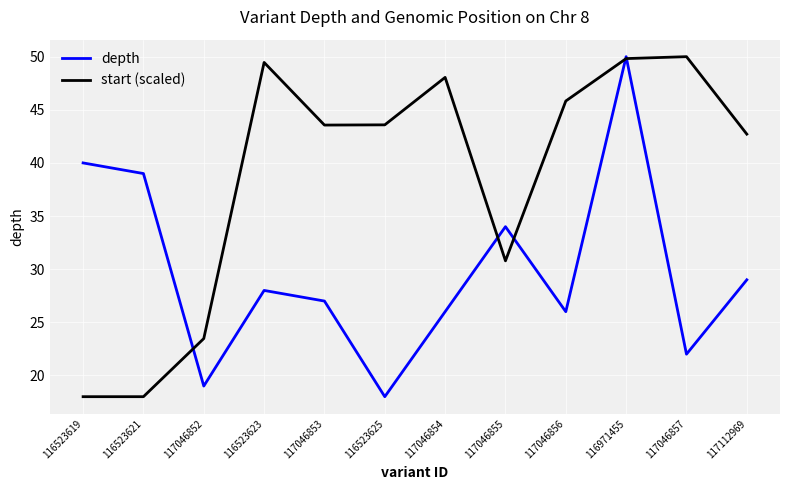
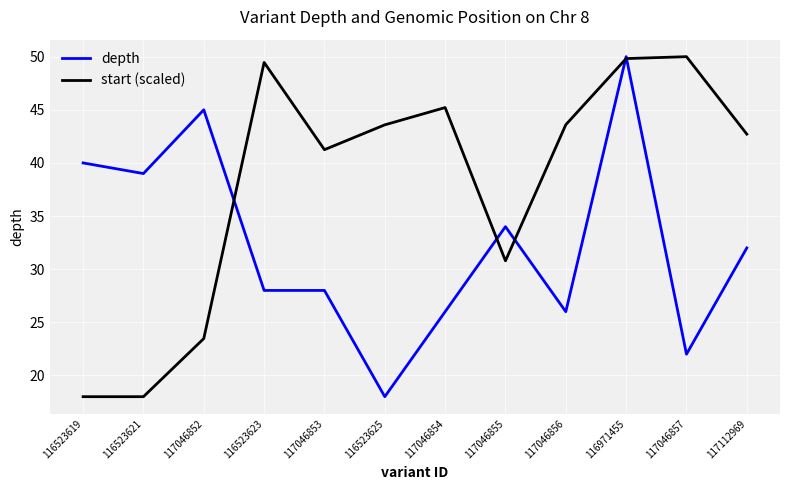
  {
    "depth": {
      "116523619": 40,
      "116523621": 39,
-     "117046852": 19,
+     "117046852": 45,
      "116523623": 28,
-     "117046853": 27,
+     "117046853": 28,
      "116523625": 18,
      "117046854": 26,
      "117046855": 34,
      "117046856": 26,
      "117046857": 22,
-     "117112969": 29
+     "117112969": 32
    },
    "start (scaled)": {
      "116523619": 18.0,
      "116523621": 18.0,
      "117046852": 23.5,
      "116523623": 49.5,
-     "117046853": 43.6,
+     "117046853": 41.2,
      "116523625": 43.6,
-     "117046854": 48.1,
+     "117046854": 45.2,
      "117046855": 30.8,
-     "117046856": 45.8,
+     "117046856": 43.6,
      "117046857": 50.0,
      "117112969": 42.7
    }
  }
